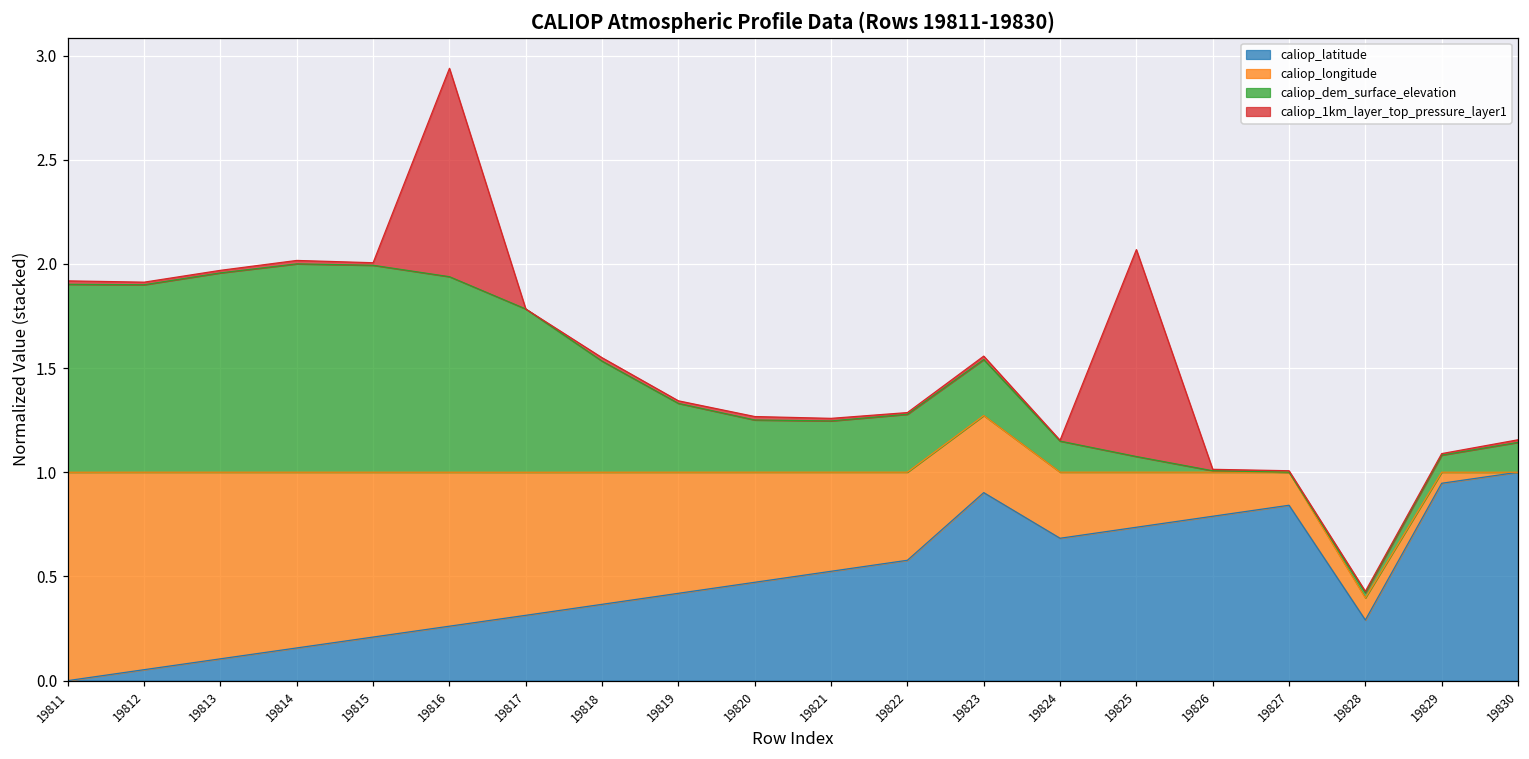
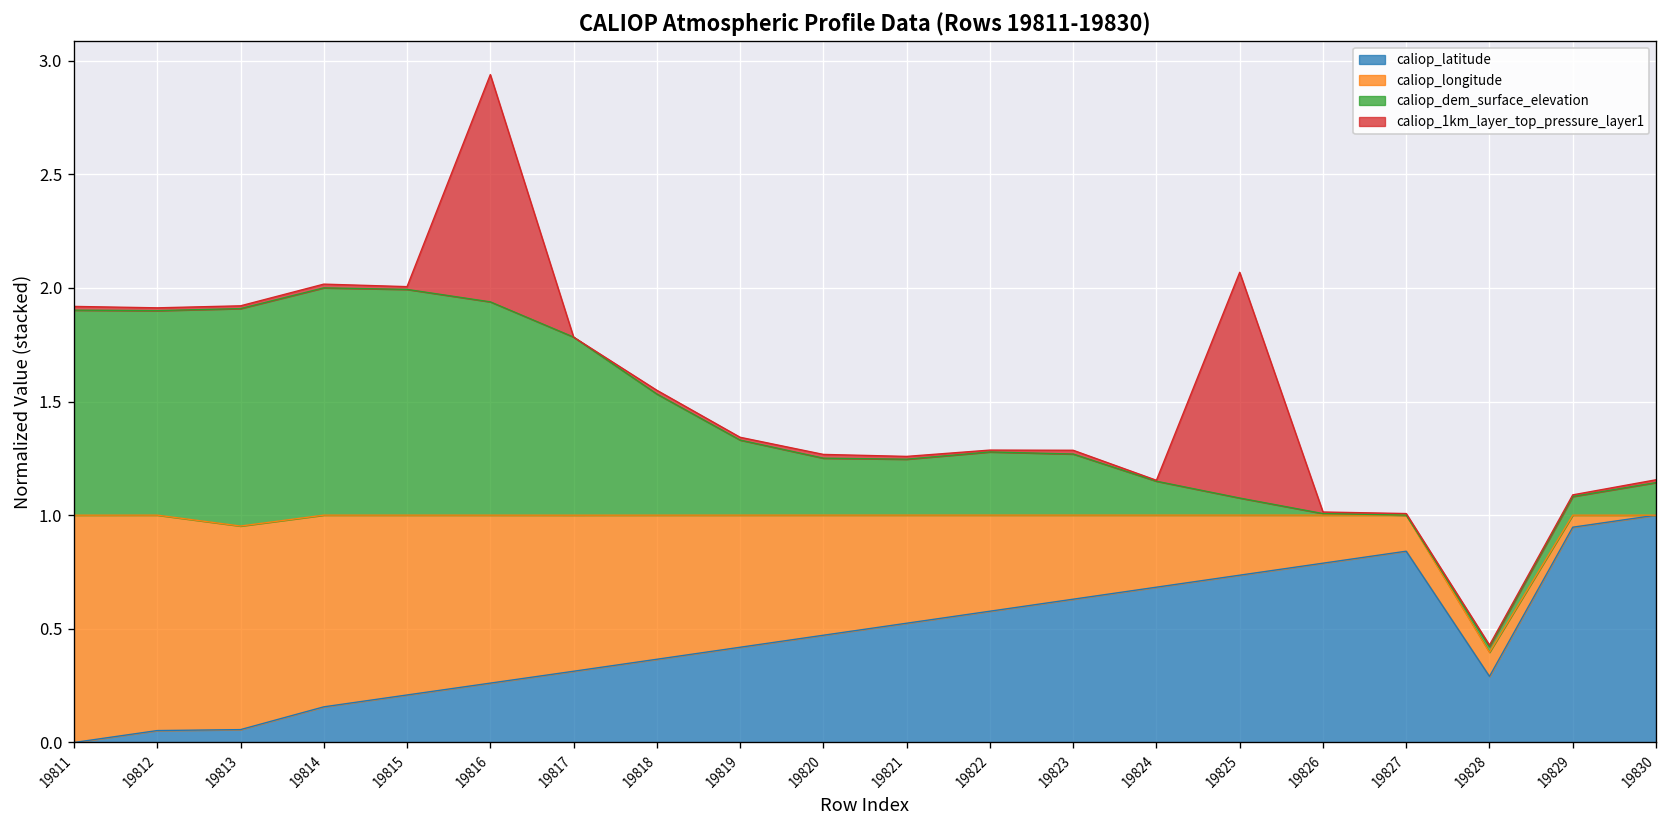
  {
    "caliop_latitude": {
      "19811": 0.00,
      "19812": 0.05,
-     "19813": 0.10,
+     "19813": 0.06,
      "19814": 0.16,
      "19815": 0.21,
      "19816": 0.26,
      "19817": 0.31,
      "19818": 0.37,
      "19819": 0.42,
      "19820": 0.47,
      "19821": 0.52,
      "19822": 0.58,
-     "19823": 0.90,
+     "19823": 0.63,
      "19824": 0.68,
      "19825": 0.74,
      "19826": 0.79,
      "19827": 0.84,
      "19828": 0.29,
      "19829": 0.95
    },
    "caliop_longitude": {
      "19811": 1.00,
      "19812": 0.95,
      "19813": 0.90,
      "19814": 0.84,
      "19815": 0.79,
      "19816": 0.74,
      "19817": 0.69,
      "19818": 0.63,
      "19819": 0.58,
      "19820": 0.53,
      "19821": 0.48,
      "19822": 0.42,
      "19823": 0.37,
      "19824": 0.32,
      "19825": 0.26,
      "19828": 0.11,
      "19829": 0.05
    },
    "caliop_dem_surface_elevation": {
      "19811": 0.90,
      "19814": 1.00,
      "19816": 0.94,
      "19818": 0.53,
      "19820": 0.25,
      "19823": 0.27,
      "19825": 0.08
    },
    "caliop_1km_layer_top_pressure_layer1": {
      "19811": 0.02,
      "19814": 0.02,
      "19816": 1.00,
      "19818": 0.02,
      "19820": 0.02,
      "19823": 0.02,
      "19825": 0.99
    }
  }
